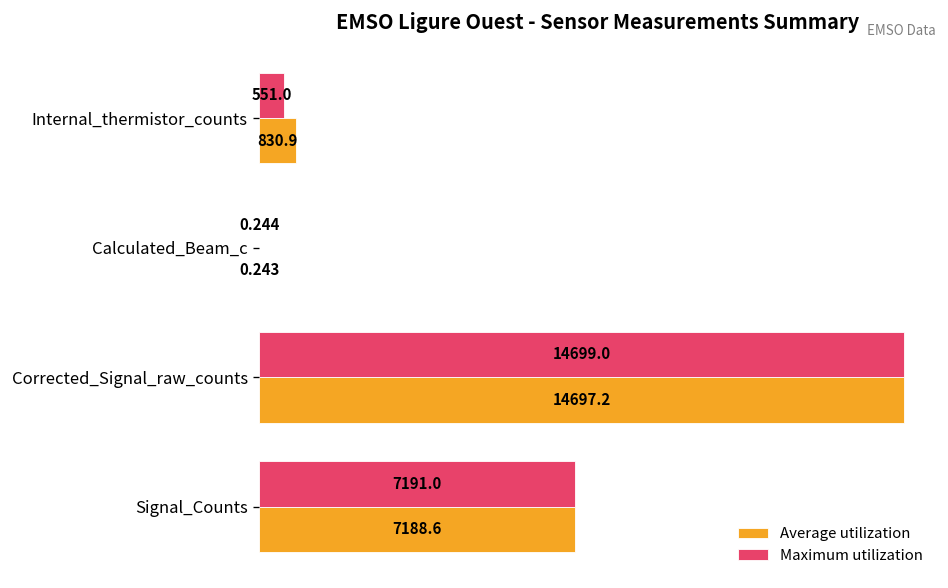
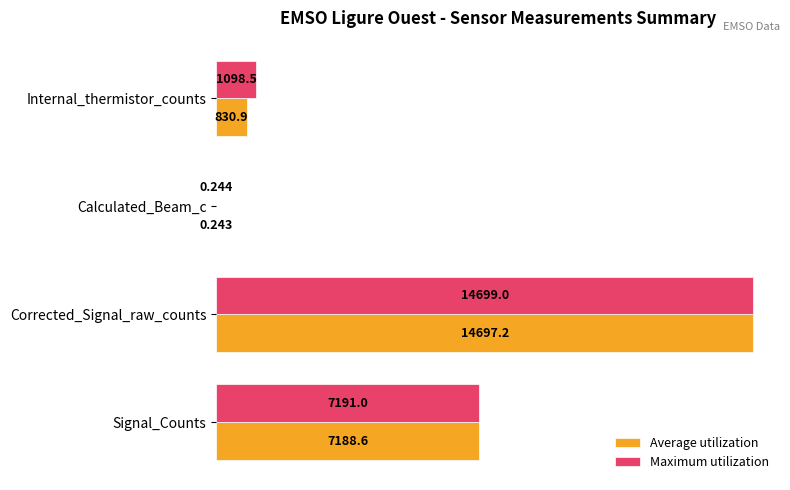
  {
    "Average utilization": {
      "Internal_thermistor_counts": 830.9,
      "Calculated_Beam_c": 0.243,
      "Corrected_Signal_raw_counts": 14697.2,
      "Signal_Counts": 7188.6
    },
    "Maximum utilization": {
-     "Internal_thermistor_counts": 551.0,
+     "Internal_thermistor_counts": 1098.5,
      "Calculated_Beam_c": 0.244,
      "Corrected_Signal_raw_counts": 14699.0,
      "Signal_Counts": 7191.0
    }
  }
